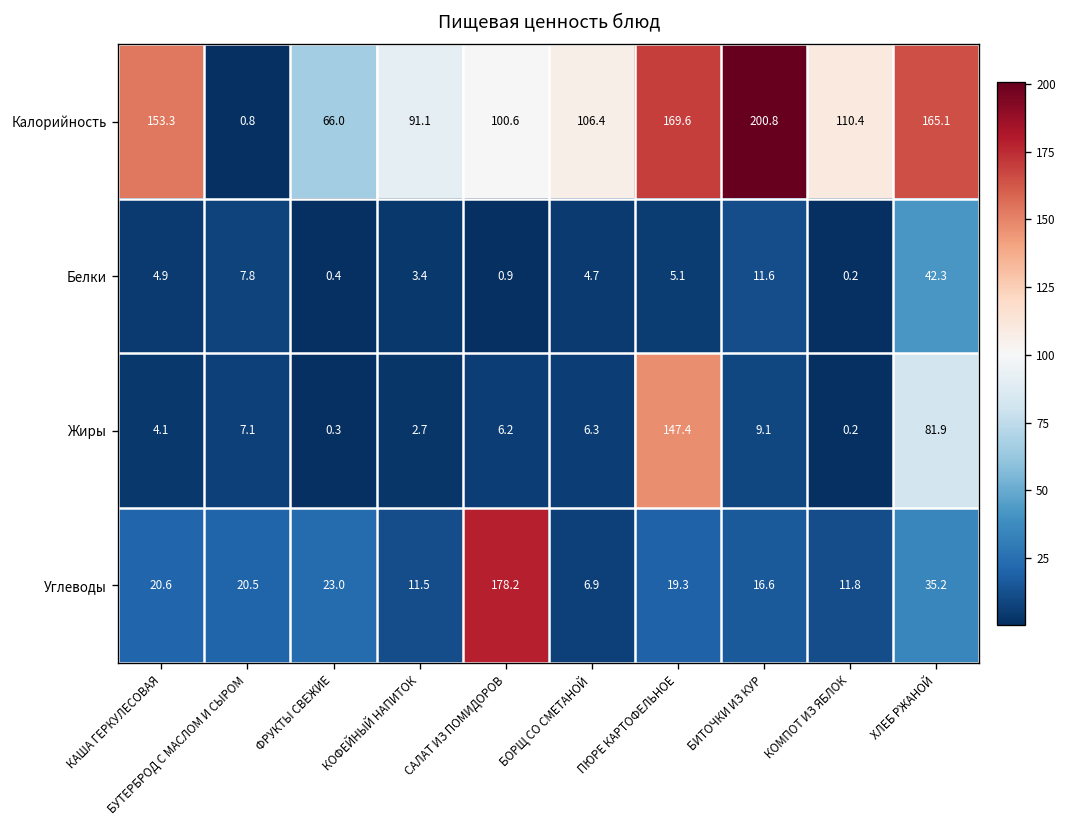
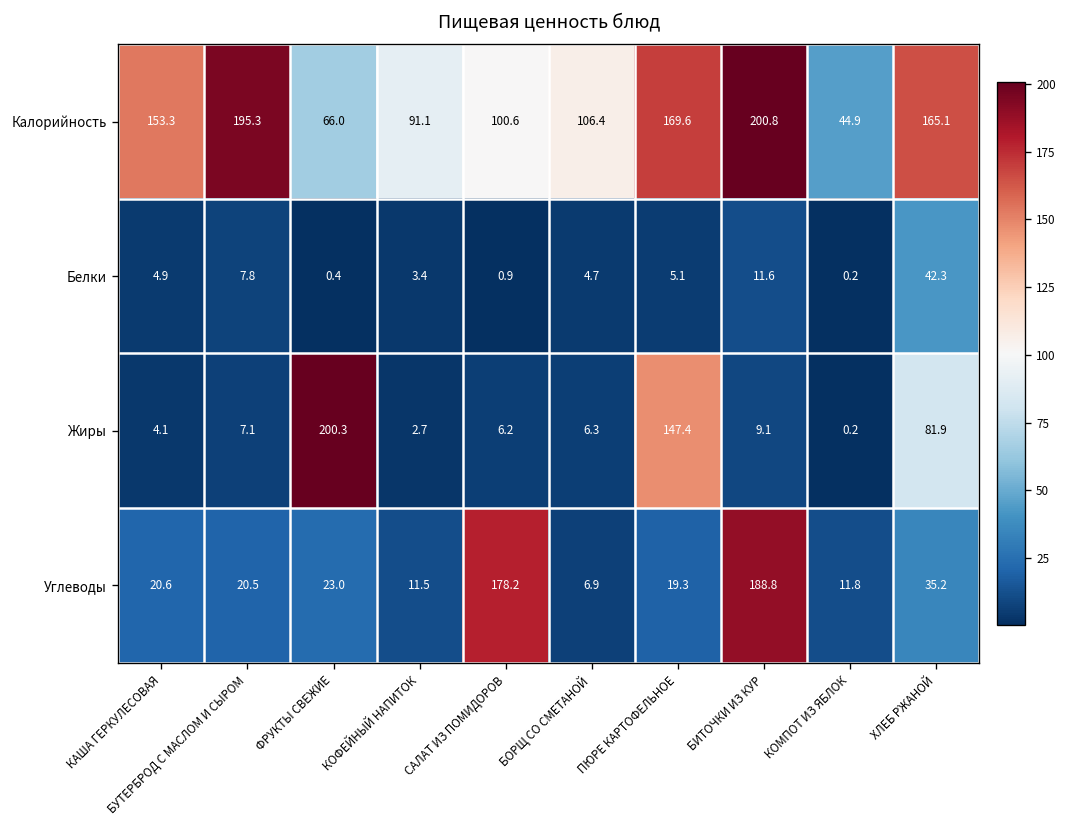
  {
    "Калорийность": {
      "КАША ГЕРКУЛЕСОВАЯ": 153.3,
-     "БУТЕРБРОД С МАСЛОМ И СЫРОМ": 0.8,
+     "БУТЕРБРОД С МАСЛОМ И СЫРОМ": 195.3,
      "ФРУКТЫ СВЕЖИЕ": 66.0,
      "КОФЕЙНЫЙ НАПИТОК": 91.1,
      "САЛАТ ИЗ ПОМИДОРОВ": 100.6,
      "БОРЩ СО СМЕТАНОЙ": 106.4,
      "ПЮРЕ КАРТОФЕЛЬНОЕ": 169.6,
      "БИТОЧКИ ИЗ КУР": 200.8,
-     "КОМПОТ ИЗ ЯБЛОК": 110.4,
+     "КОМПОТ ИЗ ЯБЛОК": 44.9,
      "ХЛЕБ РЖАНОЙ": 165.1
    },
    "Белки": {
      "КАША ГЕРКУЛЕСОВАЯ": 4.9,
      "БУТЕРБРОД С МАСЛОМ И СЫРОМ": 7.8,
      "ФРУКТЫ СВЕЖИЕ": 0.4,
      "КОФЕЙНЫЙ НАПИТОК": 3.4,
      "САЛАТ ИЗ ПОМИДОРОВ": 0.9,
      "БОРЩ СО СМЕТАНОЙ": 4.7,
      "ПЮРЕ КАРТОФЕЛЬНОЕ": 5.1,
      "БИТОЧКИ ИЗ КУР": 11.6,
      "КОМПОТ ИЗ ЯБЛОК": 0.2,
      "ХЛЕБ РЖАНОЙ": 42.3
    },
    "Жиры": {
      "КАША ГЕРКУЛЕСОВАЯ": 4.1,
      "БУТЕРБРОД С МАСЛОМ И СЫРОМ": 7.1,
-     "ФРУКТЫ СВЕЖИЕ": 0.3,
+     "ФРУКТЫ СВЕЖИЕ": 200.3,
      "КОФЕЙНЫЙ НАПИТОК": 2.7,
      "САЛАТ ИЗ ПОМИДОРОВ": 6.2,
      "БОРЩ СО СМЕТАНОЙ": 6.3,
      "ПЮРЕ КАРТОФЕЛЬНОЕ": 147.4,
      "БИТОЧКИ ИЗ КУР": 9.1,
      "КОМПОТ ИЗ ЯБЛОК": 0.2,
      "ХЛЕБ РЖАНОЙ": 81.9
    },
    "Углеводы": {
      "КАША ГЕРКУЛЕСОВАЯ": 20.6,
      "БУТЕРБРОД С МАСЛОМ И СЫРОМ": 20.5,
      "ФРУКТЫ СВЕЖИЕ": 23.0,
      "КОФЕЙНЫЙ НАПИТОК": 11.5,
      "САЛАТ ИЗ ПОМИДОРОВ": 178.2,
      "БОРЩ СО СМЕТАНОЙ": 6.9,
      "ПЮРЕ КАРТОФЕЛЬНОЕ": 19.3,
-     "БИТОЧКИ ИЗ КУР": 16.6,
+     "БИТОЧКИ ИЗ КУР": 188.8,
      "КОМПОТ ИЗ ЯБЛОК": 11.8,
      "ХЛЕБ РЖАНОЙ": 35.2
    }
  }
